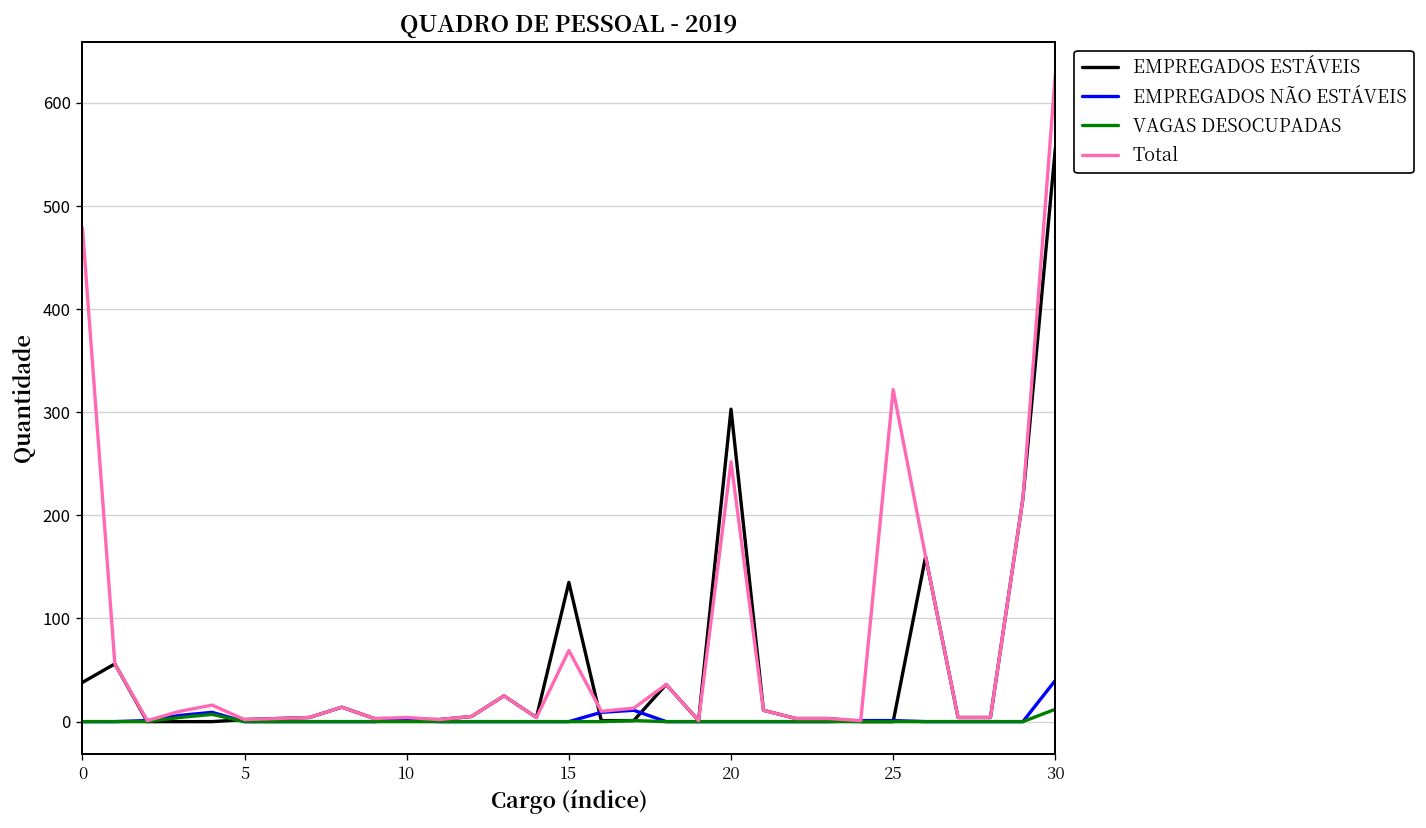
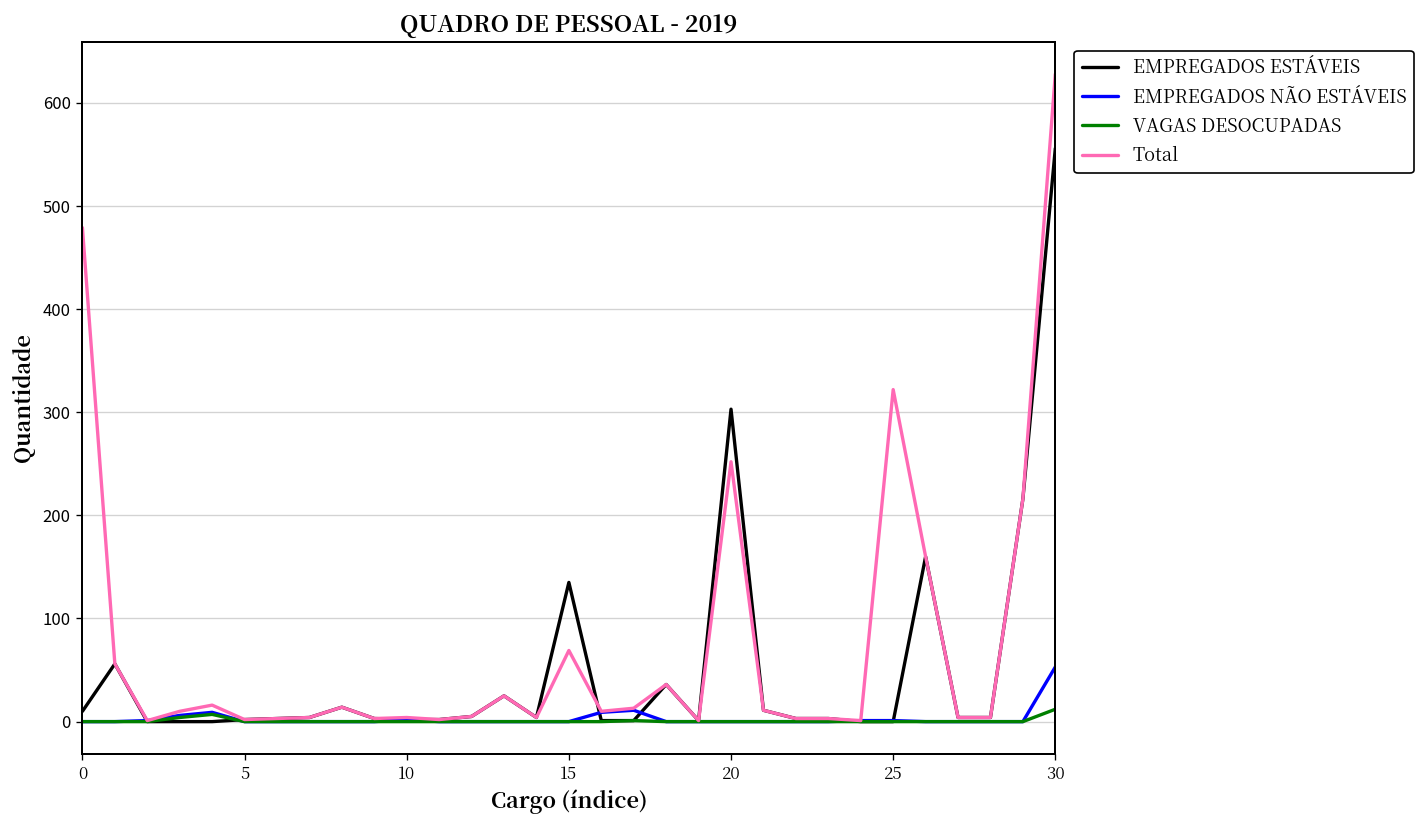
  {
    "EMPREGADOS ESTÁVEIS": {
-     "0": 40,
+     "0": 10,
      "15": 140,
      "20": 300,
      "30": 560
    },
    "EMPREGADOS NÃO ESTÁVEIS": {
-     "30": 40
+     "30": 50
    },
    "VAGAS DESOCUPADAS": {
      "30": 10
    },
    "Total": {
      "0": 480,
      "15": 70,
      "20": 250,
      "25": 320,
      "30": 630
    }
  }
